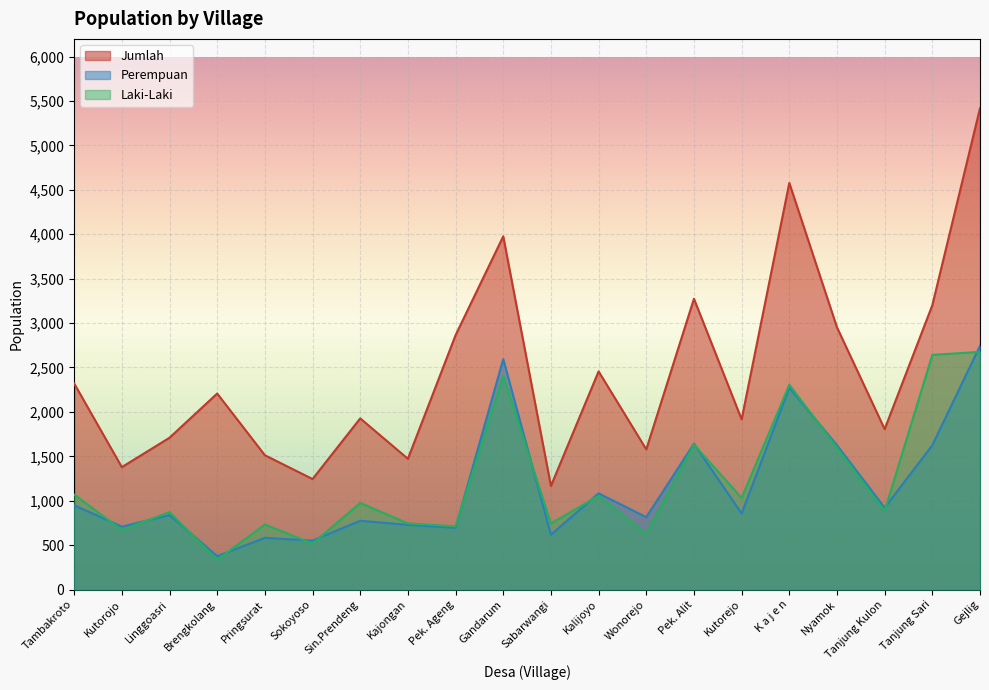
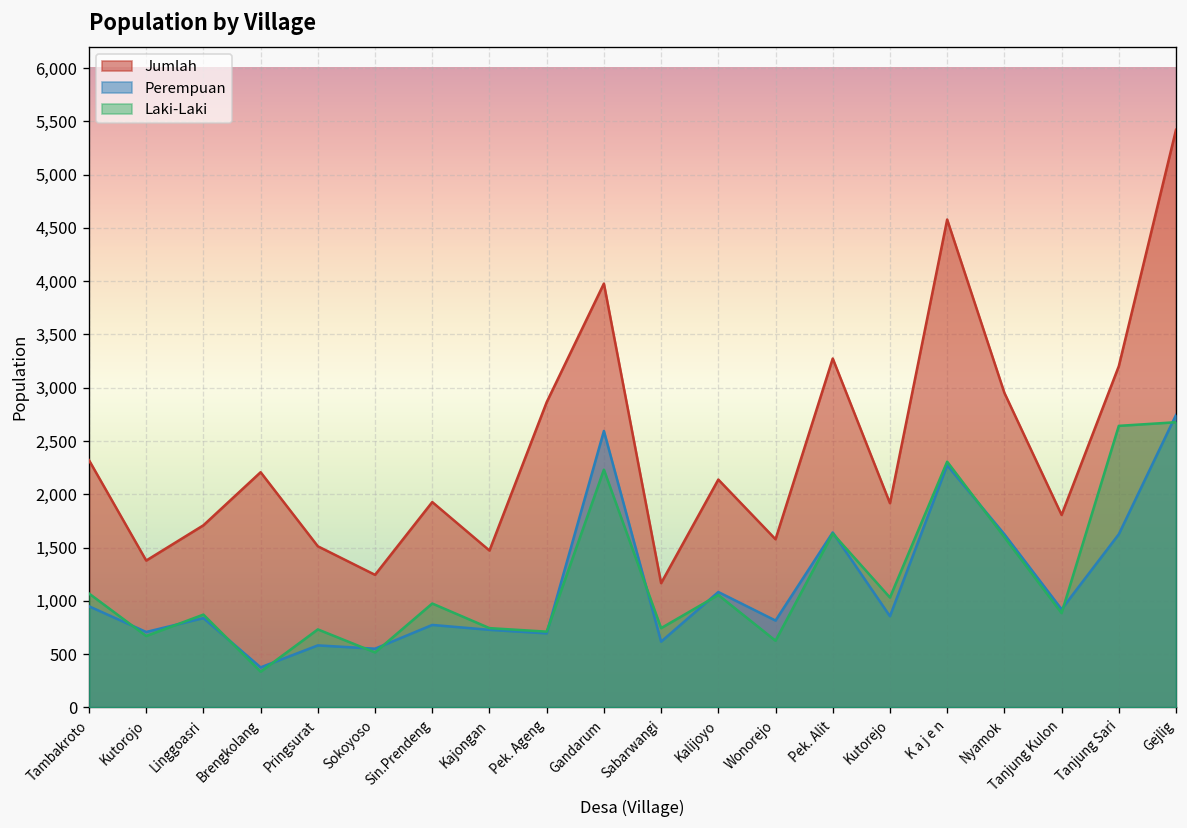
  {
    "Jumlah": {
      "Tambakroto": "2,300",
      "Kutorojo": "1,400",
      "Linggoasri": "1,700",
      "Brengkolang": "2,200",
      "Pringsurat": "1,500",
      "Sokoyoso": "1,200",
      "Sin.Prendeng": "1,900",
      "Kajongan": "1,500",
      "Pek. Ageng": "2,900",
      "Gandarum": "4,000",
      "Sabarwangi": "1,200",
-     "Kalijoyo": "2,500",
+     "Kalijoyo": "2,100",
      "Wonorejo": "1,600",
      "Pek. Alit": "3,300",
      "Kutorejo": "1,900",
      "K a j e n": "4,600",
      "Nyamok": "3,000",
      "Tanjung Kulon": "1,800",
      "Tanjung Sari": "3,200",
      "Gejlig": "5,400"
    },
    "Perempuan": {
      "Tambakroto": "900",
      "Kutorojo": "700",
      "Linggoasri": "800",
      "Brengkolang": "400",
      "Pringsurat": "600",
      "Sokoyoso": "600",
      "Sin.Prendeng": "800",
      "Gandarum": "2,600",
      "Sabarwangi": "600",
      "Wonorejo": "800",
      "Kutorejo": "900",
      "K a j e n": "2,300",
      "Tanjung Kulon": "900",
      "Tanjung Sari": "1,600",
      "Gejlig": "2,700"
    },
    "Laki-Laki": {
      "Tambakroto": "1,100",
      "Kutorojo": "700",
      "Linggoasri": "900",
      "Brengkolang": "300",
      "Pringsurat": "700",
      "Sokoyoso": "500",
      "Sin.Prendeng": "1,000",
-     "Gandarum": "2,400",
+     "Gandarum": "2,200",
      "Sabarwangi": "700",
      "Wonorejo": "600",
      "Kutorejo": "1,000",
      "K a j e n": "2,300",
      "Tanjung Kulon": "900",
      "Tanjung Sari": "2,600",
      "Gejlig": "2,700"
    }
  }
